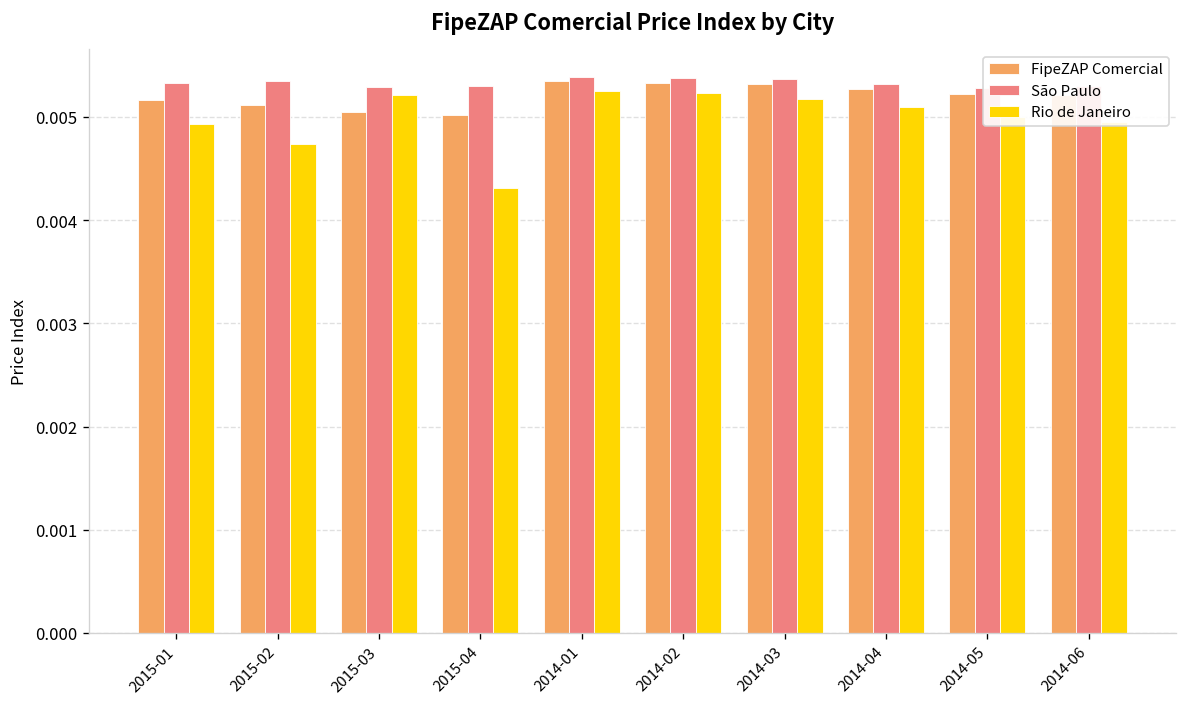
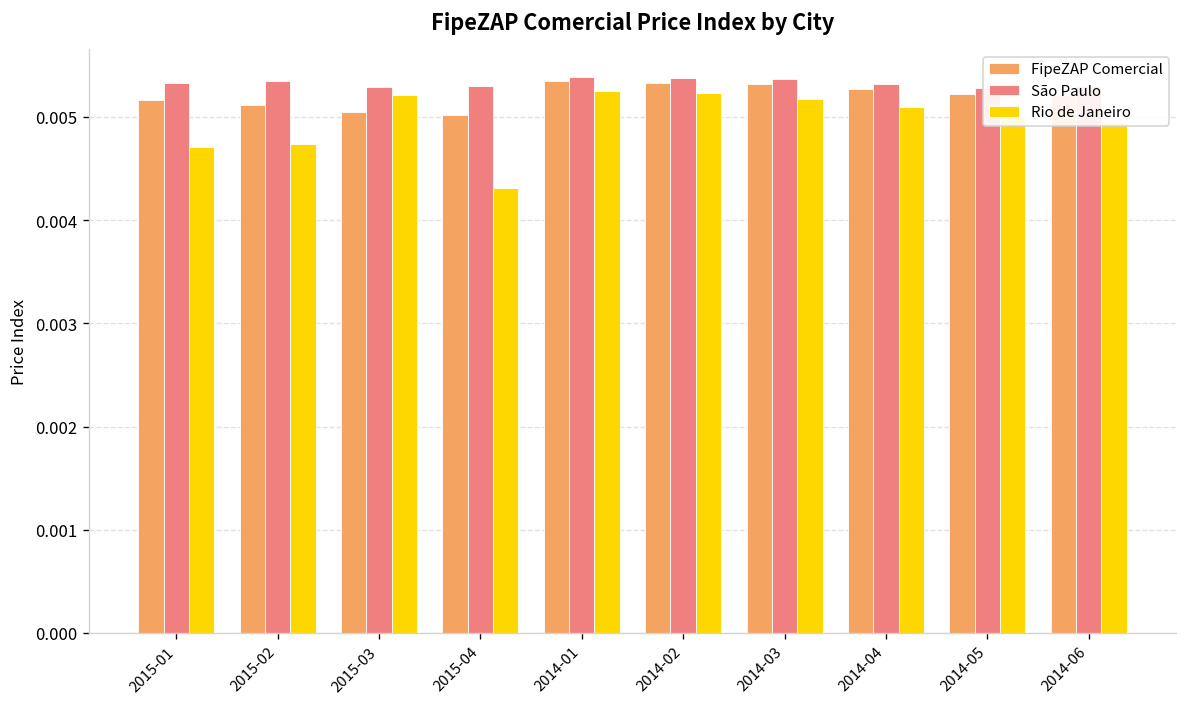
  {
    "Rio de Janeiro": {
-     "2015-01": 0.0049,
+     "2015-01": 0.0047,
      "2015-02": 0.0047,
      "2015-03": 0.0052,
      "2015-04": 0.0043,
      "2014-01": 0.0053,
      "2014-02": 0.0052,
      "2014-03": 0.0052,
      "2014-04": 0.0051
    }
  }
